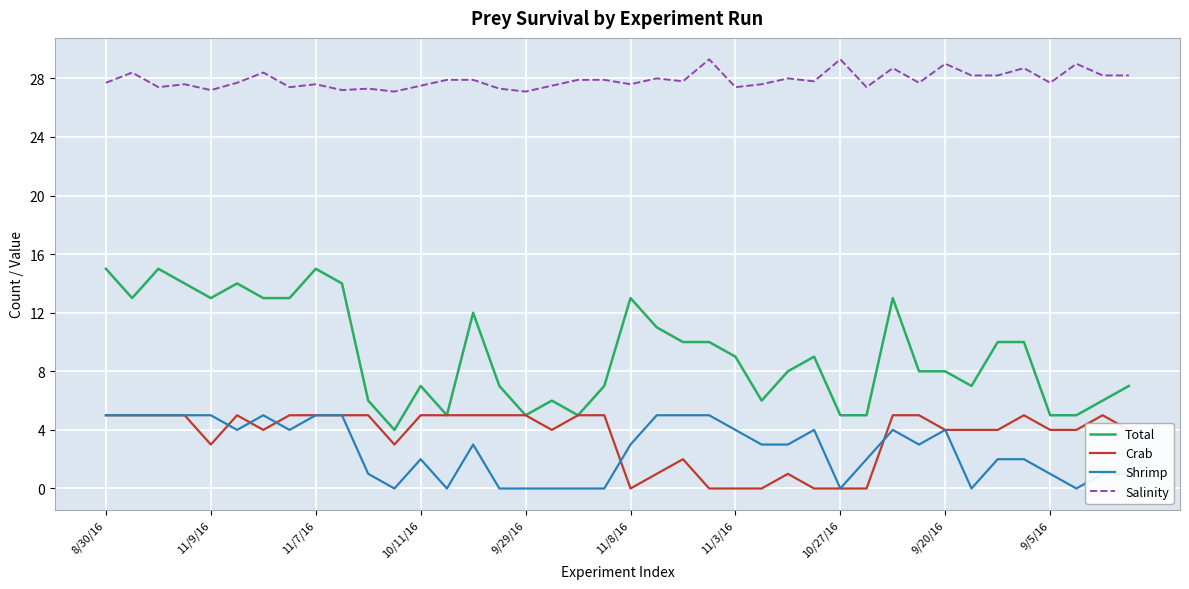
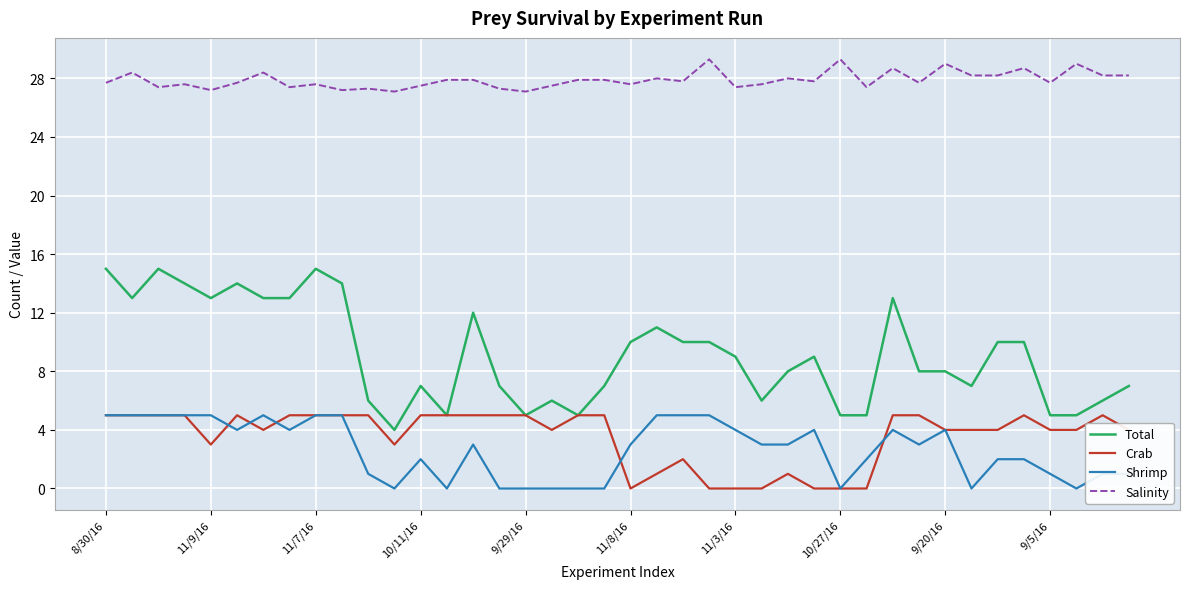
  {
    "Total": {
-     "11/8/16": 13
+     "11/8/16": 10
    },
    "Crab": {
      "11/8/16": 0
    },
    "Shrimp": {
      "11/8/16": 3
    },
    "Salinity": {
      "11/8/16": 27.6
    }
  }
